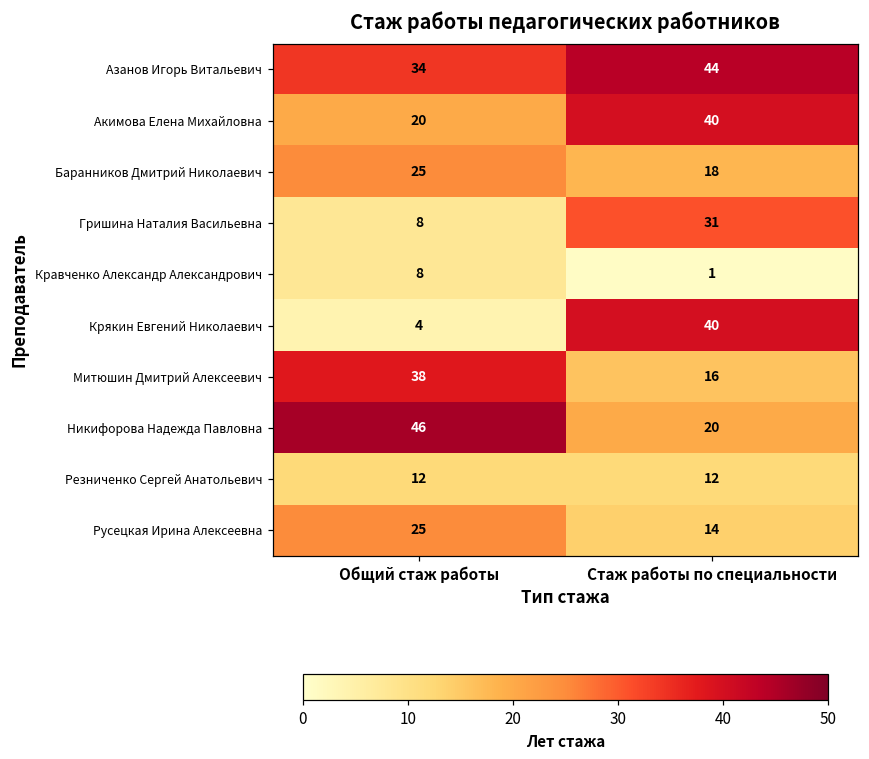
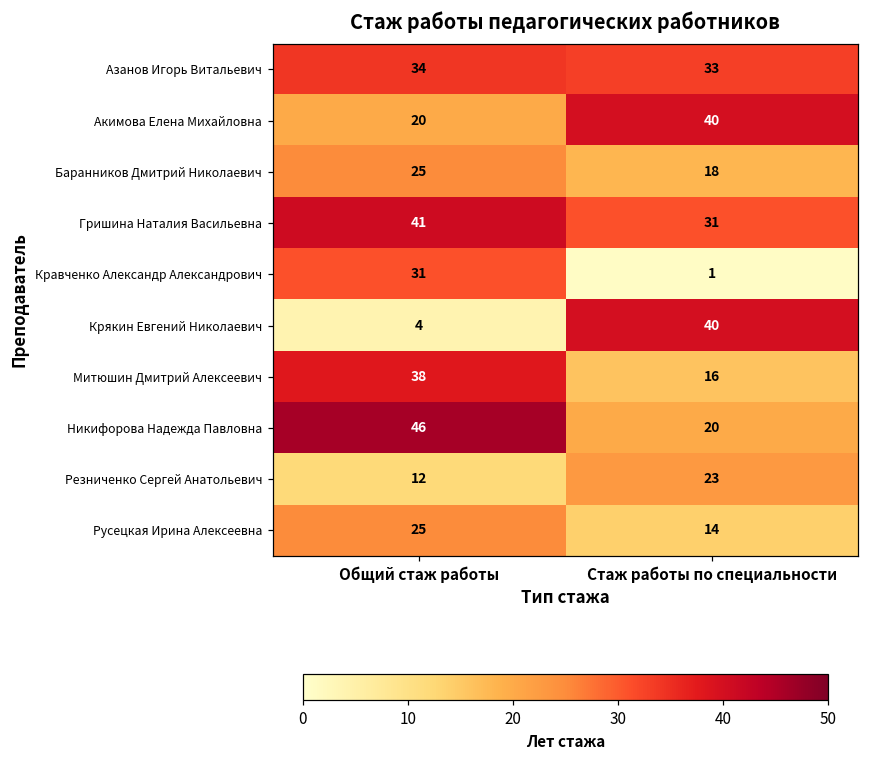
  {
    "Азанов Игорь Витальевич": {
      "Общий стаж работы": 34,
-     "Стаж работы по специальности": 44
+     "Стаж работы по специальности": 33
    },
    "Акимова Елена Михайловна": {
      "Общий стаж работы": 20,
      "Стаж работы по специальности": 40
    },
    "Баранников Дмитрий Николаевич": {
      "Общий стаж работы": 25,
      "Стаж работы по специальности": 18
    },
    "Гришина Наталия Васильевна": {
-     "Общий стаж работы": 8,
+     "Общий стаж работы": 41,
      "Стаж работы по специальности": 31
    },
    "Кравченко Александр Александрович": {
-     "Общий стаж работы": 8,
+     "Общий стаж работы": 31,
      "Стаж работы по специальности": 1
    },
    "Крякин Евгений Николаевич": {
      "Общий стаж работы": 4,
      "Стаж работы по специальности": 40
    },
    "Митюшин Дмитрий Алексеевич": {
      "Общий стаж работы": 38,
      "Стаж работы по специальности": 16
    },
    "Никифорова Надежда Павловна": {
      "Общий стаж работы": 46,
      "Стаж работы по специальности": 20
    },
    "Резниченко Сергей Анатольевич": {
      "Общий стаж работы": 12,
-     "Стаж работы по специальности": 12
+     "Стаж работы по специальности": 23
    },
    "Русецкая Ирина Алексеевна": {
      "Общий стаж работы": 25,
      "Стаж работы по специальности": 14
    }
  }
